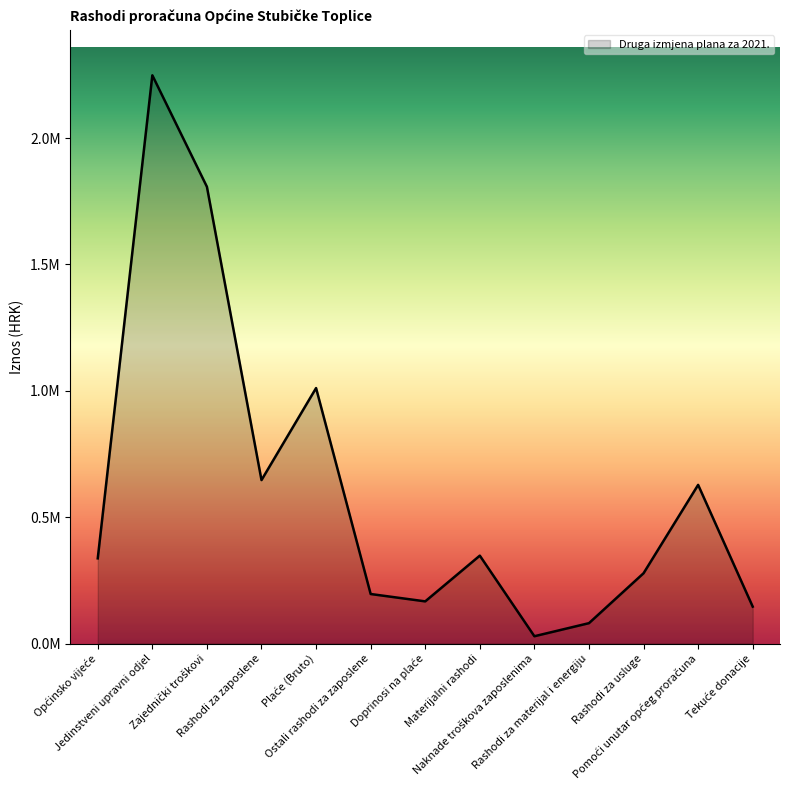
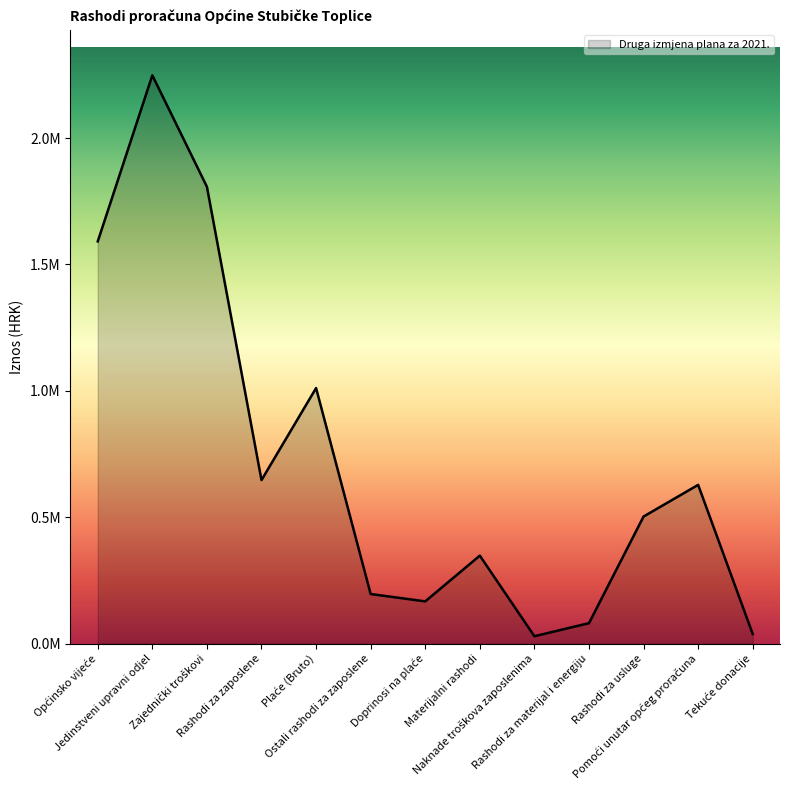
  {
-   "Općinsko vijeće": 340000,
+   "Općinsko vijeće": 1590000,
    "Jedinstveni upravni odjel": 2250000,
    "Zajednički troškovi": 1810000,
    "Rashodi za zaposlene": 650000,
    "Plaće (Bruto)": 1010000,
    "Ostali rashodi za zaposlene": 200000,
    "Doprinosi na plaće": 170000,
    "Materijalni rashodi": 350000,
    "Naknade troškova zaposlenima": 30000,
    "Rashodi za materijal i energiju": 80000,
-   "Rashodi za usluge": 280000,
+   "Rashodi za usluge": 500000,
    "Pomoći unutar općeg proračuna": 630000,
-   "Tekuće donacije": 150000
+   "Tekuće donacije": 40000
  }
